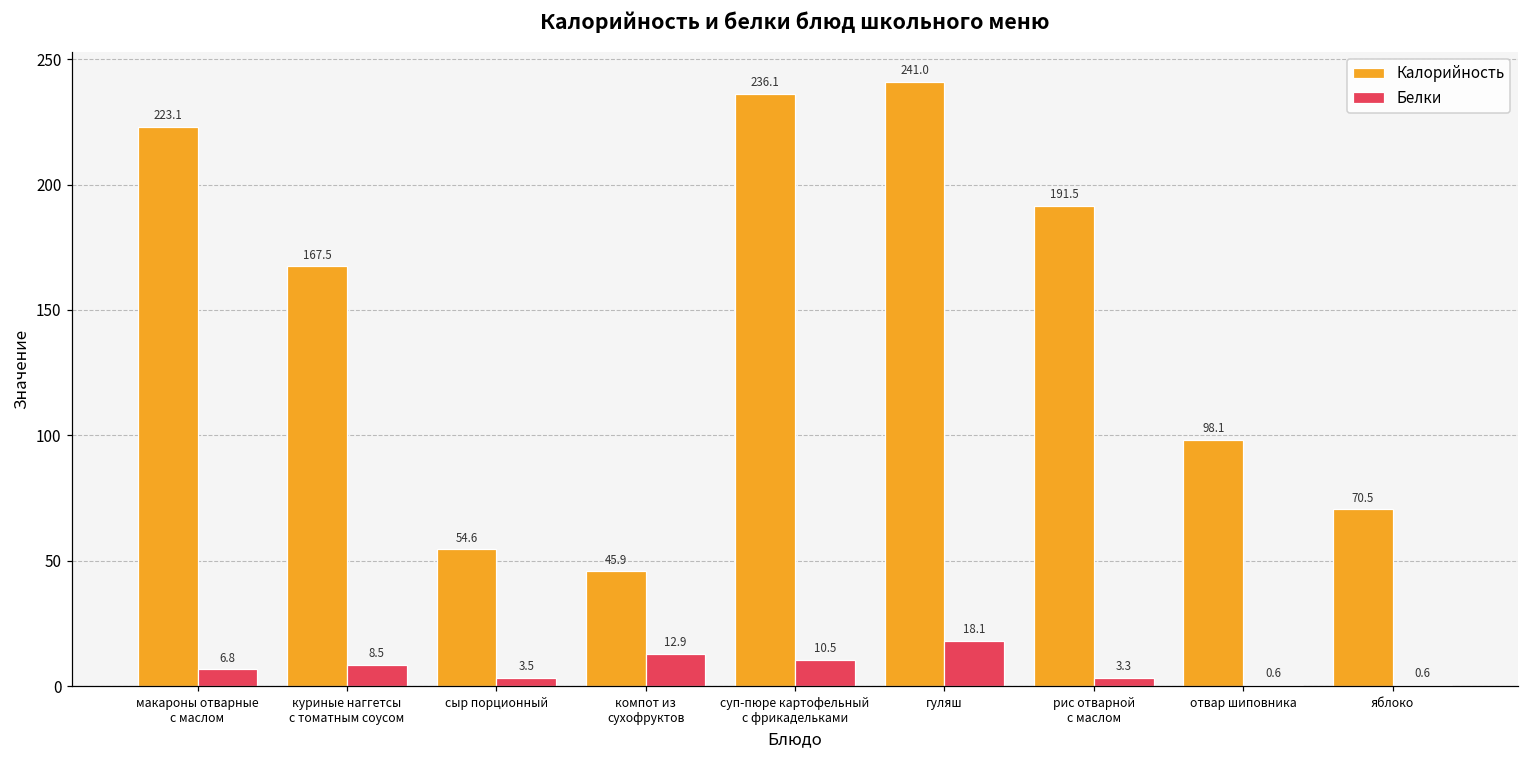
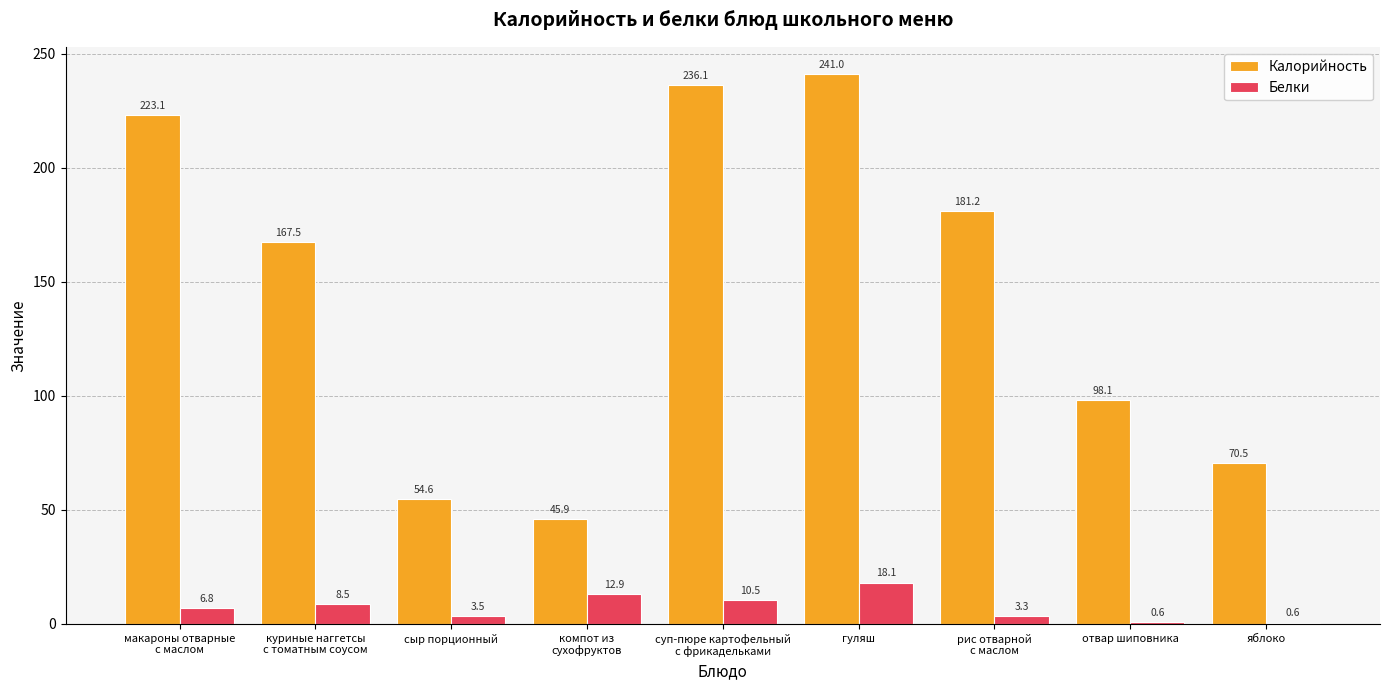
  {
    "Калорийность": {
      "макароны отварные с маслом": 223.1,
      "куриные наггетсы с томатным соусом": 167.5,
      "сыр порционный": 54.6,
      "компот из сухофруктов": 45.9,
      "суп-пюре картофельный с фрикадельками": 236.1,
      "гуляш": 241.0,
-     "рис отварной с маслом": 191.5,
+     "рис отварной с маслом": 181.2,
      "отвар шиповника": 98.1,
      "яблоко": 70.5
    },
    "Белки": {
      "макароны отварные с маслом": 6.8,
      "куриные наггетсы с томатным соусом": 8.5,
      "сыр порционный": 3.5,
      "компот из сухофруктов": 12.9,
      "суп-пюре картофельный с фрикадельками": 10.5,
      "гуляш": 18.1,
      "рис отварной с маслом": 3.3,
      "отвар шиповника": 0.6,
      "яблоко": 0.6
    }
  }
